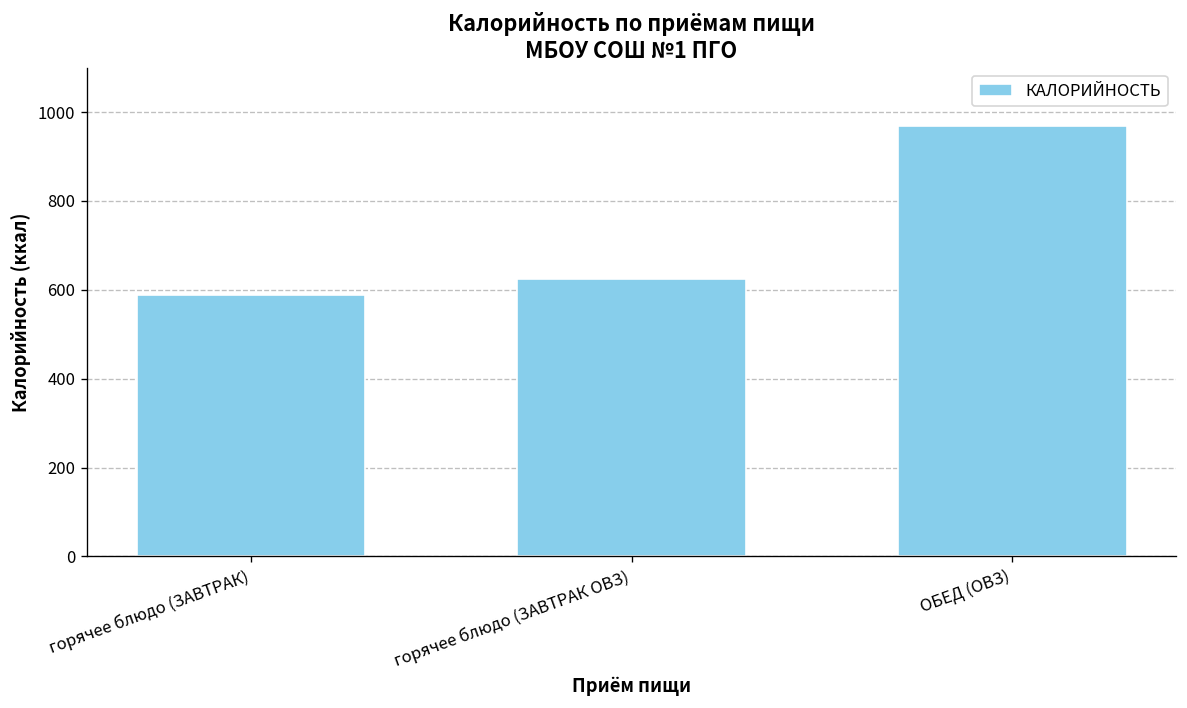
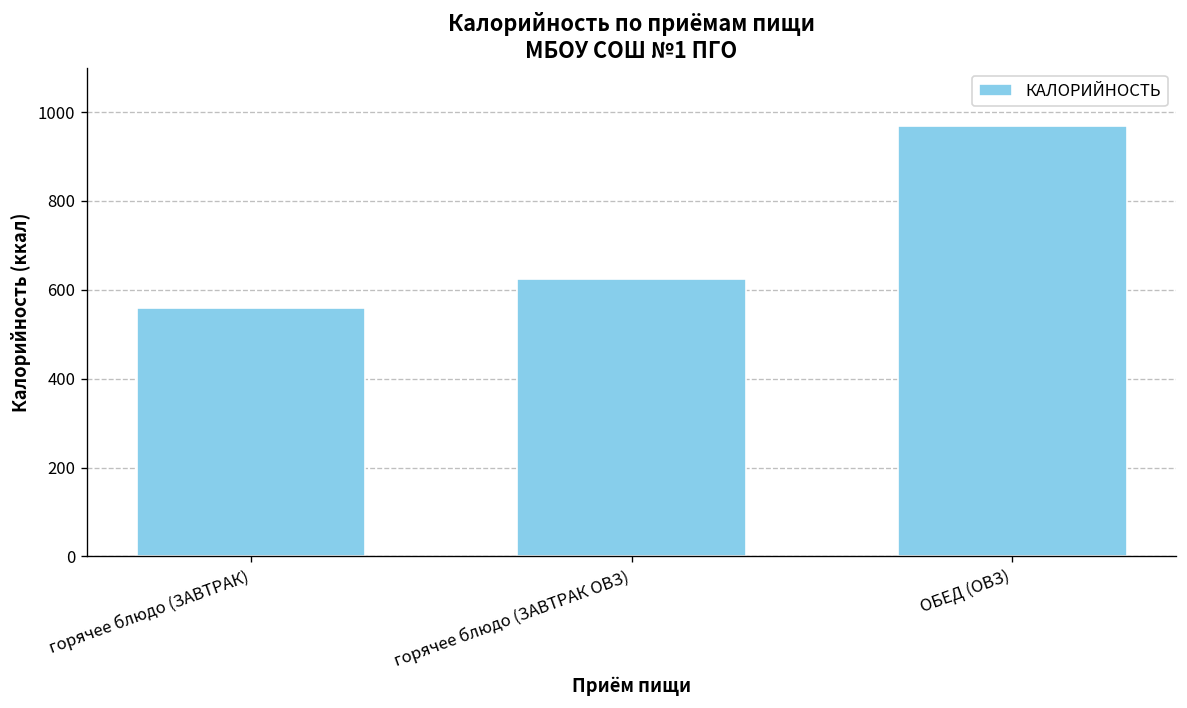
  {
-   "горячее блюдо (ЗАВТРАК)": 590,
+   "горячее блюдо (ЗАВТРАК)": 560,
    "горячее блюдо (ЗАВТРАК ОВЗ)": 620,
    "ОБЕД (ОВЗ)": 970
  }
